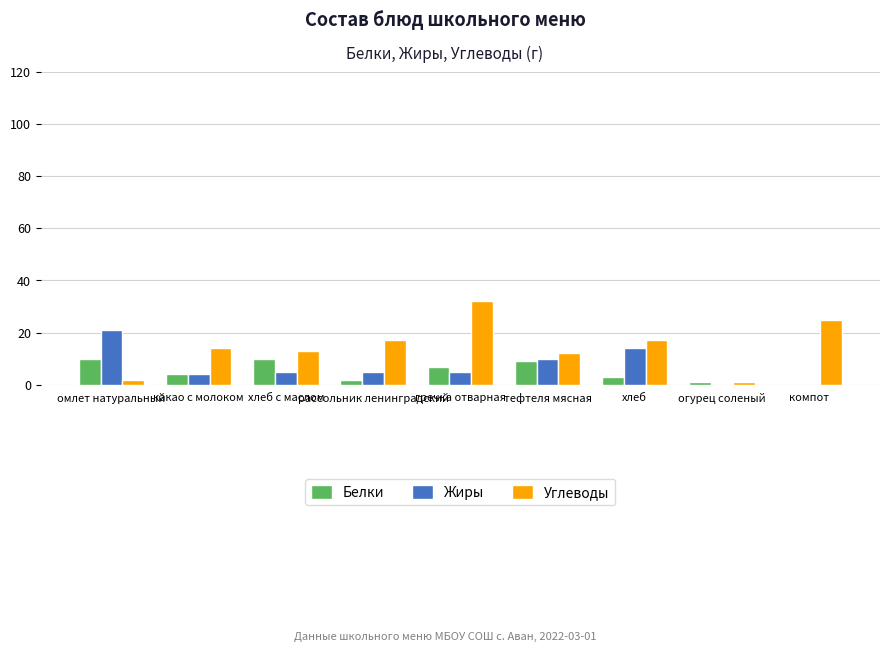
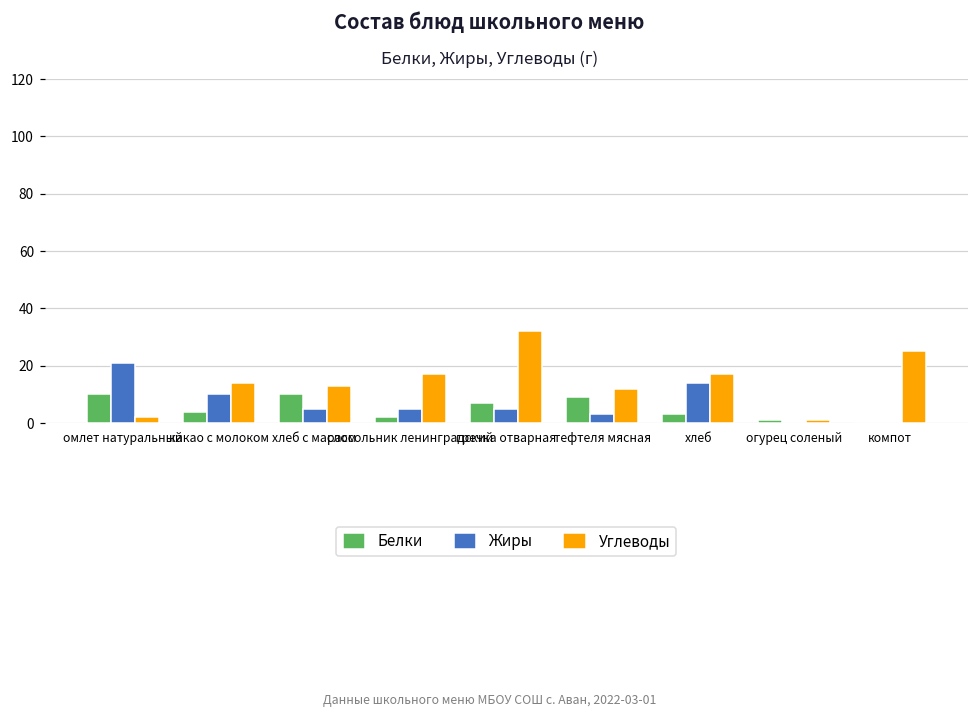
  {
    "Жиры": {
      "омлет натуральный": 21,
-     "какао с молоком": 4,
-     "тефтеля мясная": 10,
+     "какао с молоком": 10,
+     "тефтеля мясная": 3,
      "хлеб": 14,
      "огурец соленый": 0,
      "компот": 0
    }
  }
